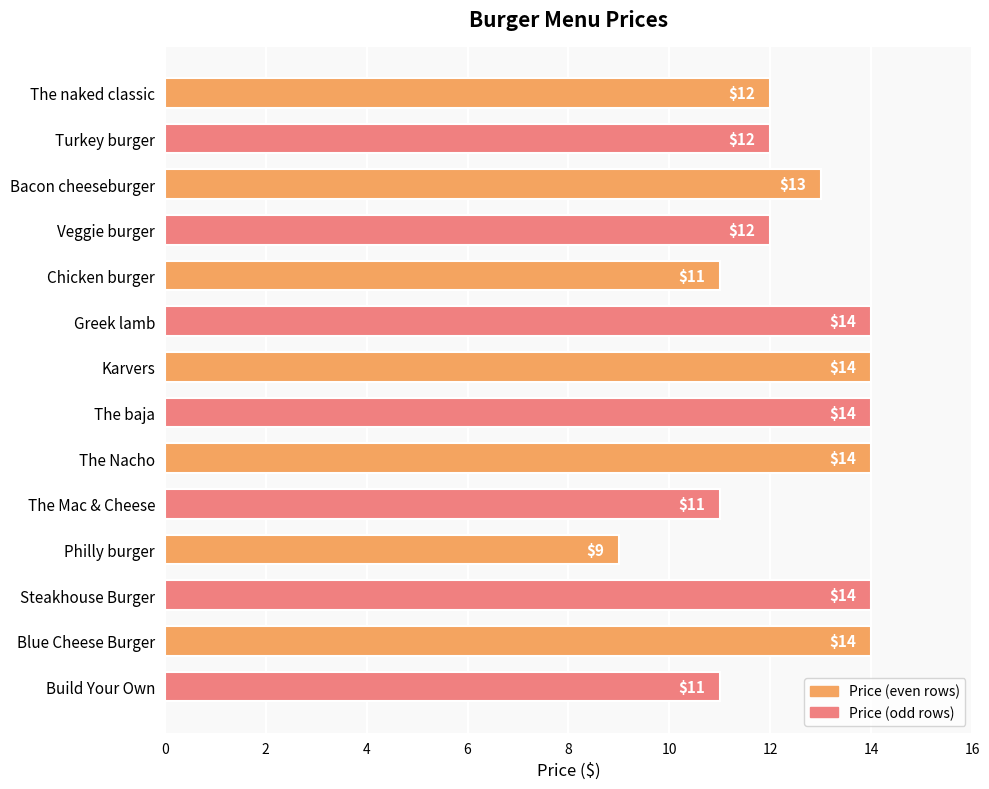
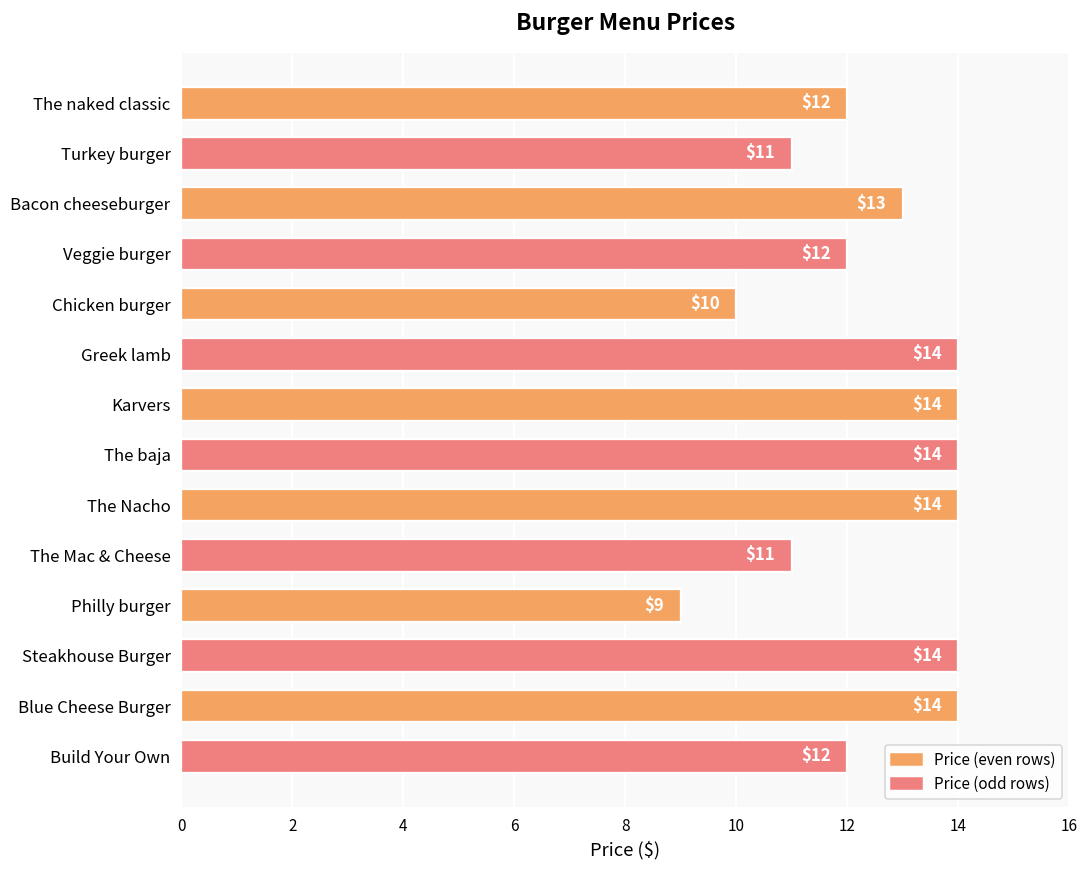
  {
    "The naked classic": "$12",
-   "Turkey burger": "$12",
+   "Turkey burger": "$11",
    "Bacon cheeseburger": "$13",
    "Veggie burger": "$12",
-   "Chicken burger": "$11",
+   "Chicken burger": "$10",
    "Greek lamb": "$14",
    "Karvers": "$14",
    "The baja": "$14",
    "The Nacho": "$14",
    "The Mac & Cheese": "$11",
    "Philly burger": "$9",
    "Steakhouse Burger": "$14",
    "Blue Cheese Burger": "$14",
-   "Build Your Own": "$11"
+   "Build Your Own": "$12"
  }
